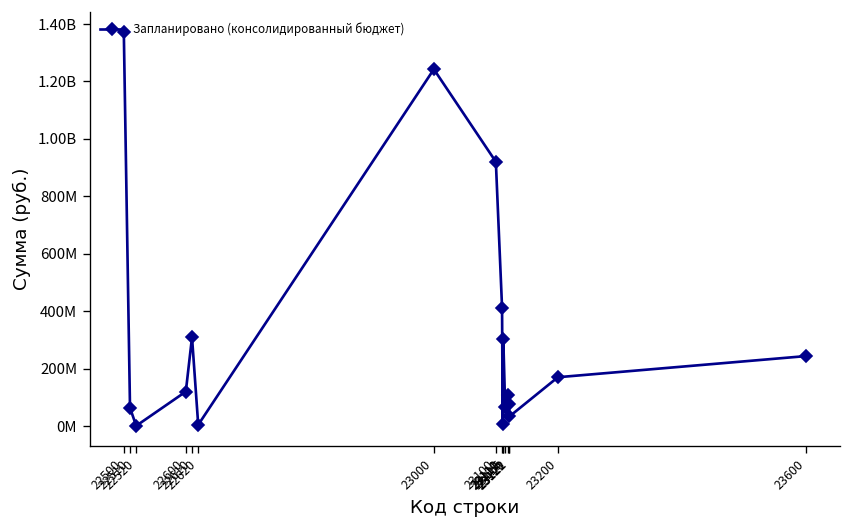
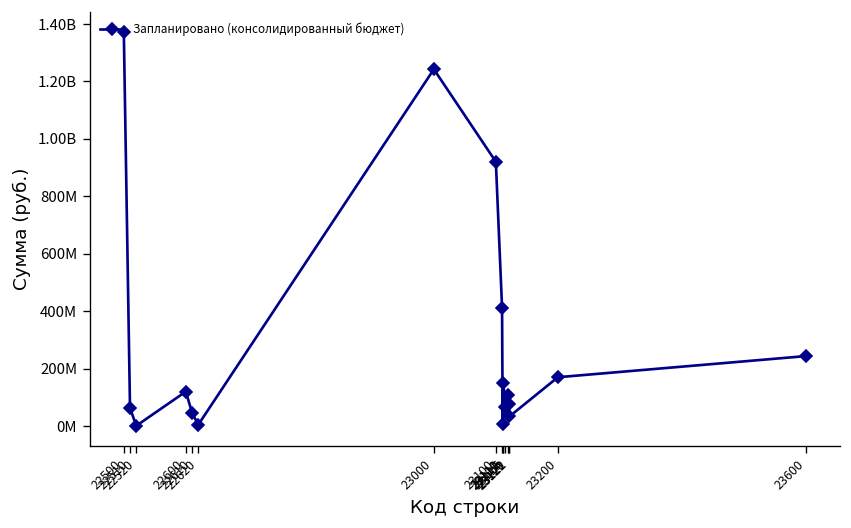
  {
    "22500": 1370000000,
    "22510": 60000000,
    "22520": 0,
    "22600": 120000000,
-   "22610": 310000000,
+   "22610": 50000000,
    "22620": 0,
    "23000": 1240000000,
    "23100": 920000000,
    "23110": 410000000,
    "23111": 10000000,
-   "23112": 300000000,
+   "23112": 150000000,
    "23115": 70000000,
    "23120": 110000000,
    "23121": 80000000,
    "23122": 30000000,
    "23200": 170000000,
    "23600": 240000000
  }
